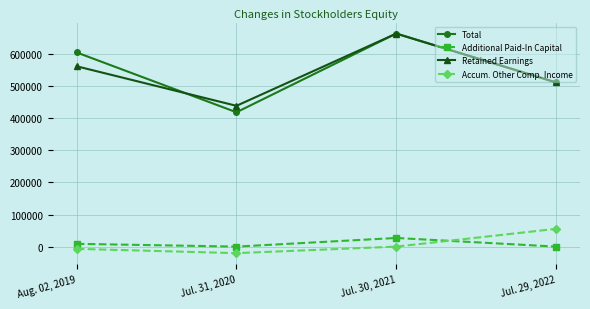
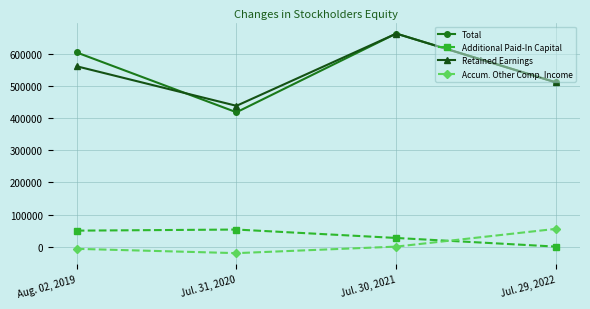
  {
    "Additional Paid-In Capital": {
-     "Aug. 02, 2019": 10000,
-     "Jul. 31, 2020": 0,
+     "Aug. 02, 2019": 50000,
+     "Jul. 31, 2020": 50000,
      "Jul. 30, 2021": 30000,
      "Jul. 29, 2022": 0
    },
    "Accum. Other Comp. Income": {
      "Aug. 02, 2019": -10000,
      "Jul. 31, 2020": -20000,
      "Jul. 30, 2021": 0,
      "Jul. 29, 2022": 60000
    }
  }
